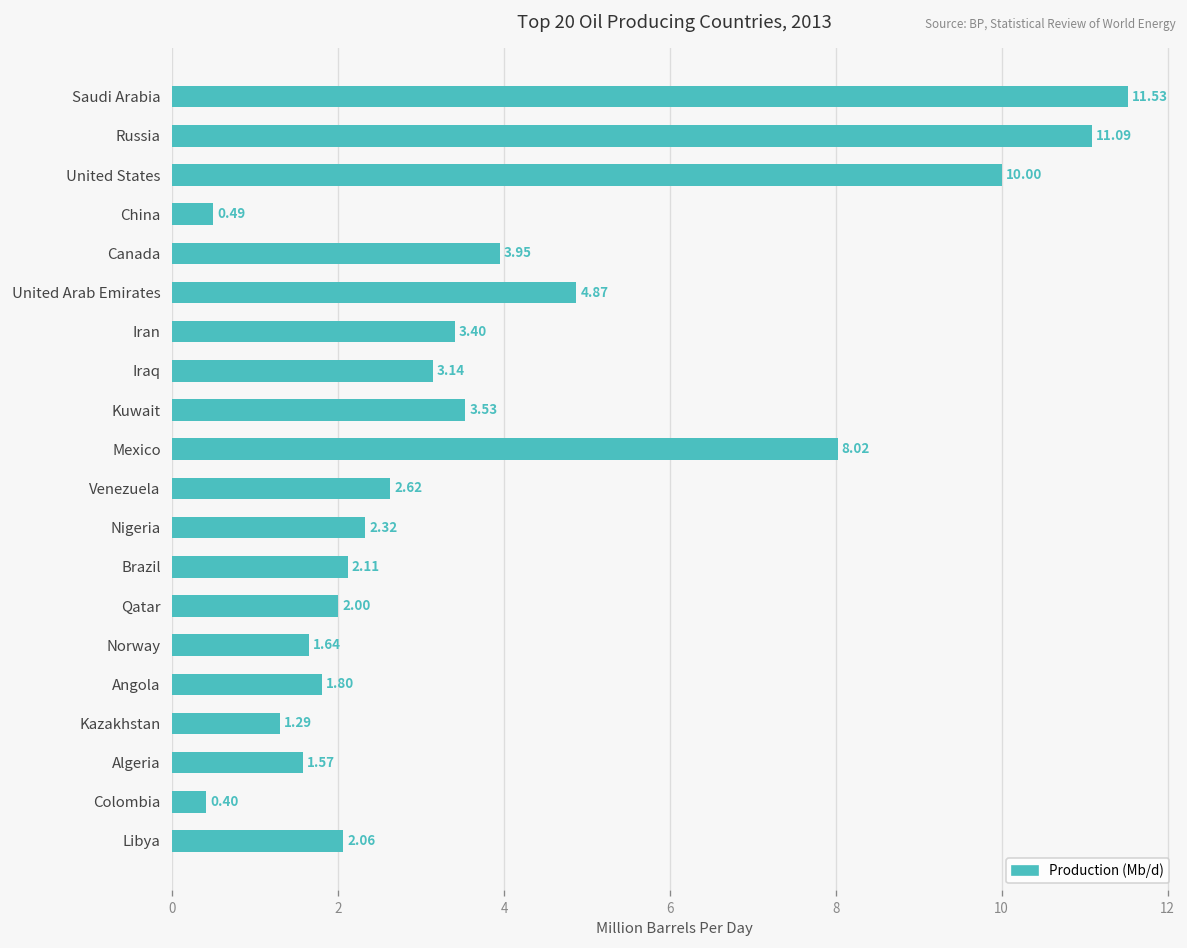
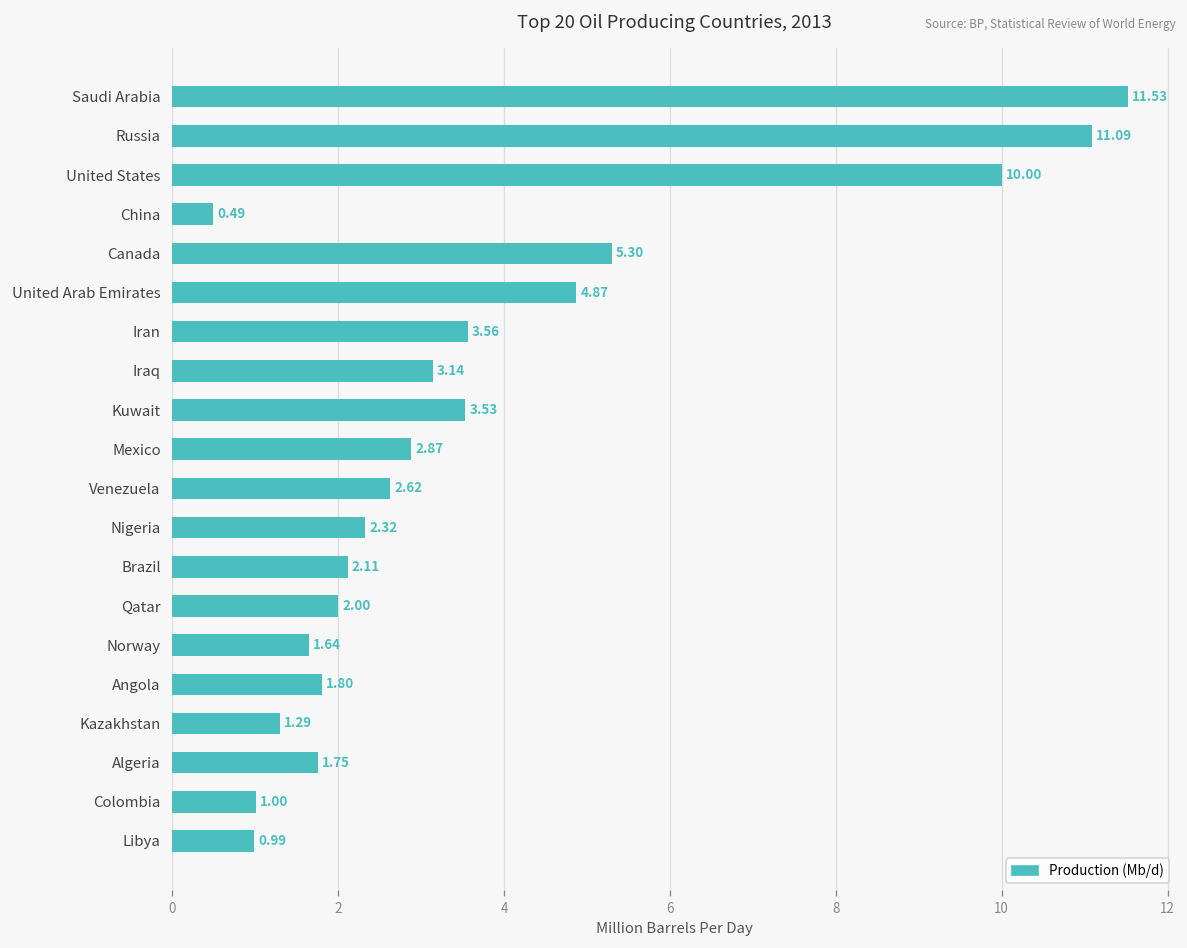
  {
    "Saudi Arabia": 11.53,
    "Russia": 11.09,
    "United States": 10.00,
    "China": 0.49,
-   "Canada": 3.95,
+   "Canada": 5.30,
    "United Arab Emirates": 4.87,
-   "Iran": 3.40,
+   "Iran": 3.56,
    "Iraq": 3.14,
    "Kuwait": 3.53,
-   "Mexico": 8.02,
+   "Mexico": 2.87,
    "Venezuela": 2.62,
    "Nigeria": 2.32,
    "Brazil": 2.11,
    "Qatar": 2.00,
    "Norway": 1.64,
    "Angola": 1.80,
    "Kazakhstan": 1.29,
-   "Algeria": 1.57,
-   "Colombia": 0.40,
-   "Libya": 2.06
+   "Algeria": 1.75,
+   "Colombia": 1.00,
+   "Libya": 0.99
  }
